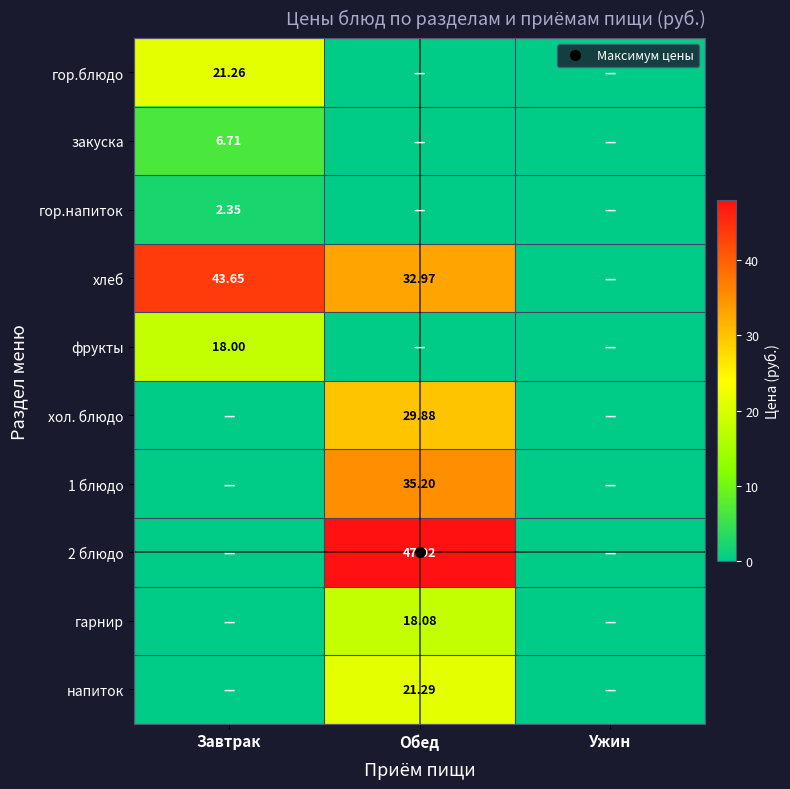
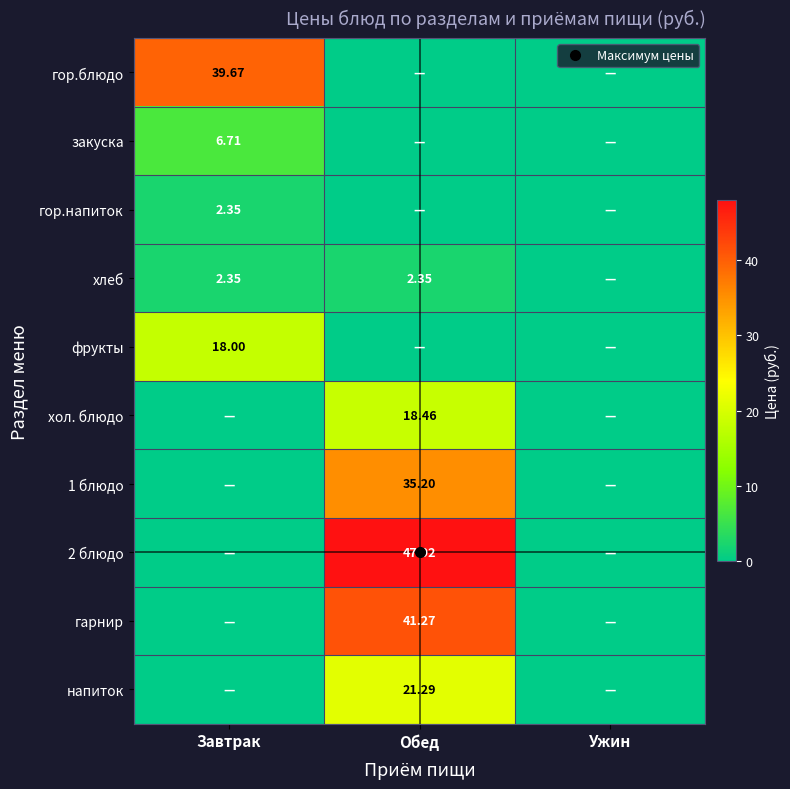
  {
    "гор.блюдо": {
-     "Завтрак": 21.26
+     "Завтрак": 39.67
    },
    "закуска": {
      "Завтрак": 6.71
    },
    "гор.напиток": {
      "Завтрак": 2.35
    },
    "хлеб": {
-     "Завтрак": 43.65,
-     "Обед": 32.97
+     "Завтрак": 2.35,
+     "Обед": 2.35
    },
    "фрукты": {
      "Завтрак": 18.00
    },
    "хол. блюдо": {
-     "Обед": 29.88
+     "Обед": 18.46
    },
    "1 блюдо": {
      "Обед": 35.20
    },
    "гарнир": {
-     "Обед": 18.08
+     "Обед": 41.27
    },
    "напиток": {
      "Обед": 21.29
    }
  }
